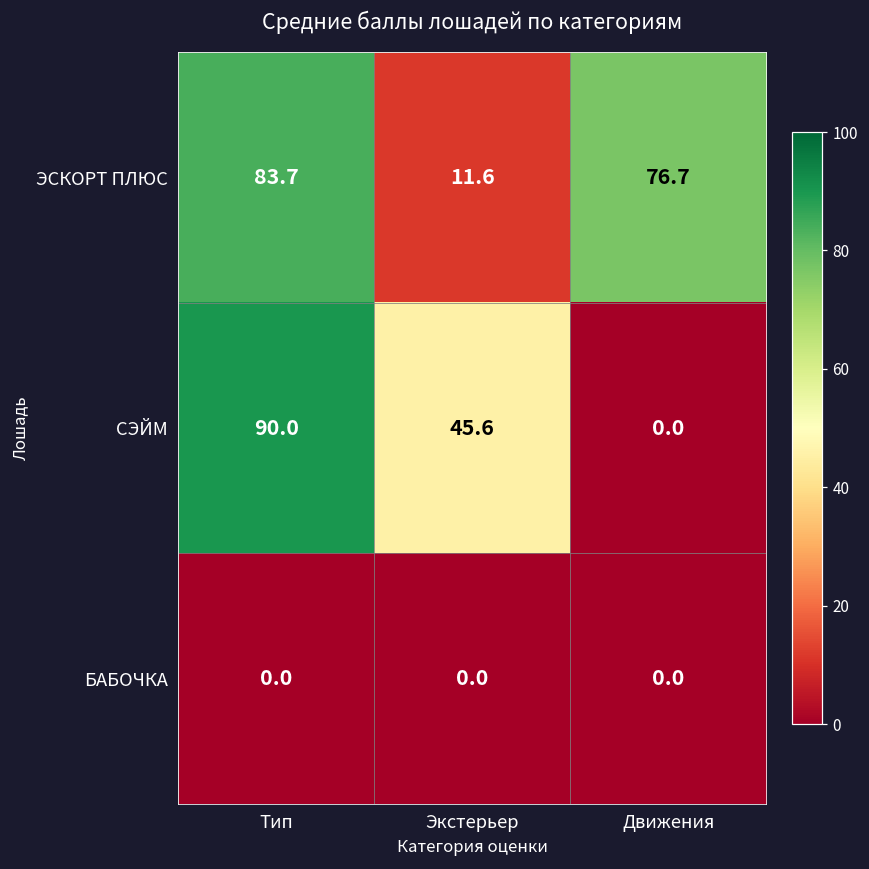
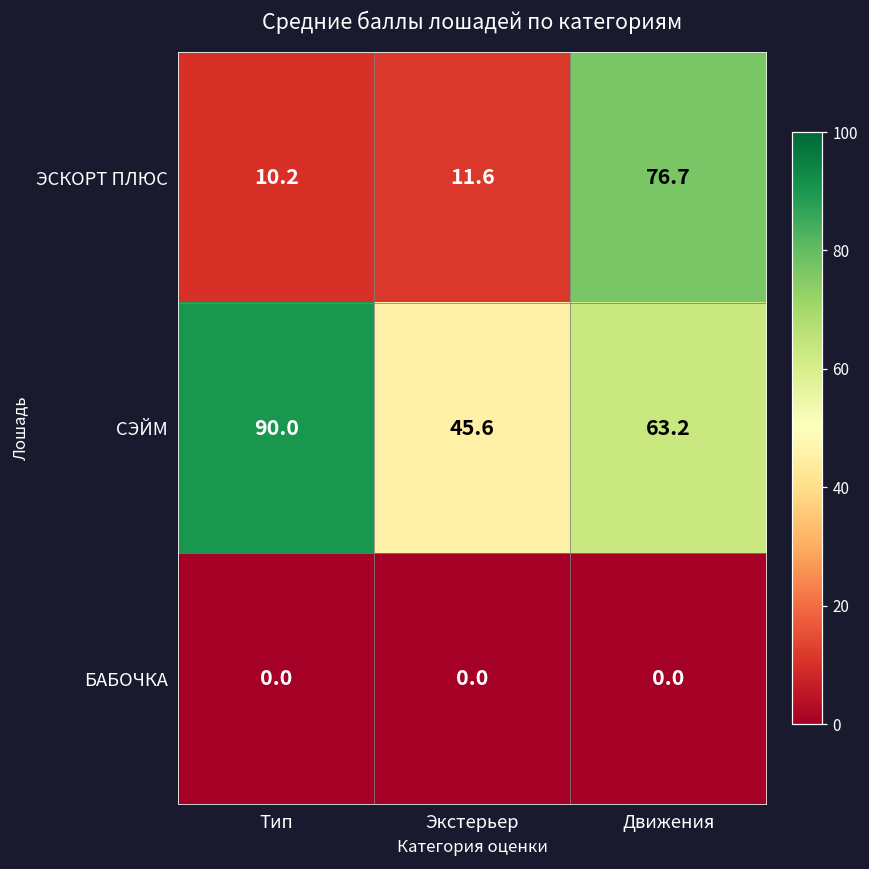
  {
    "ЭСКОРТ ПЛЮС": {
-     "Тип": 83.7,
+     "Тип": 10.2,
      "Экстерьер": 11.6,
      "Движения": 76.7
    },
    "СЭЙМ": {
      "Тип": 90.0,
      "Экстерьер": 45.6,
-     "Движения": 0.0
+     "Движения": 63.2
    },
    "БАБОЧКА": {
      "Тип": 0.0,
      "Экстерьер": 0.0,
      "Движения": 0.0
    }
  }
